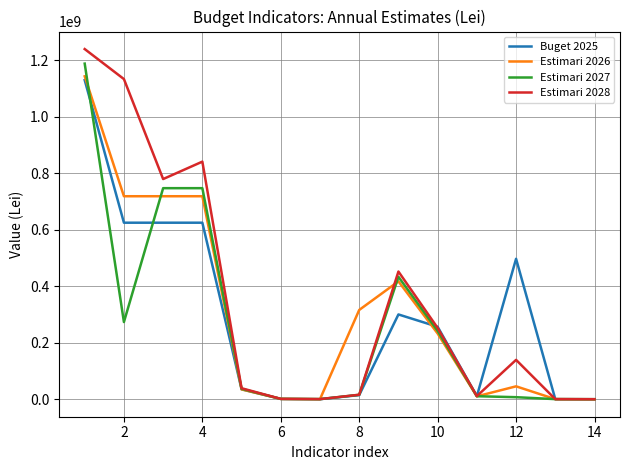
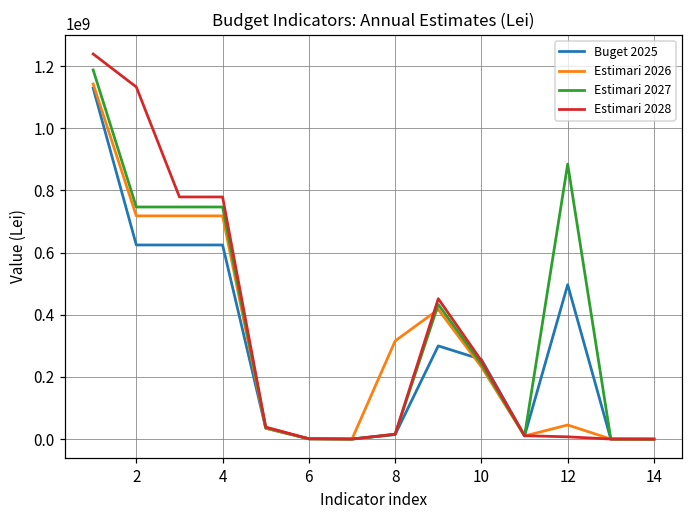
  {
    "Buget 2025": {
      "2": 620000000,
      "4": 620000000,
      "12": 500000000
    },
    "Estimari 2026": {
      "2": 720000000,
      "4": 720000000,
      "8": 320000000,
      "10": 230000000,
      "12": 50000000
    },
    "Estimari 2027": {
-     "2": 270000000,
+     "2": 750000000,
      "4": 750000000,
      "10": 240000000,
-     "12": 10000000
+     "12": 880000000
    },
    "Estimari 2028": {
      "2": 1130000000,
-     "4": 840000000,
-     "12": 140000000
+     "4": 780000000,
+     "12": 10000000
    }
  }
